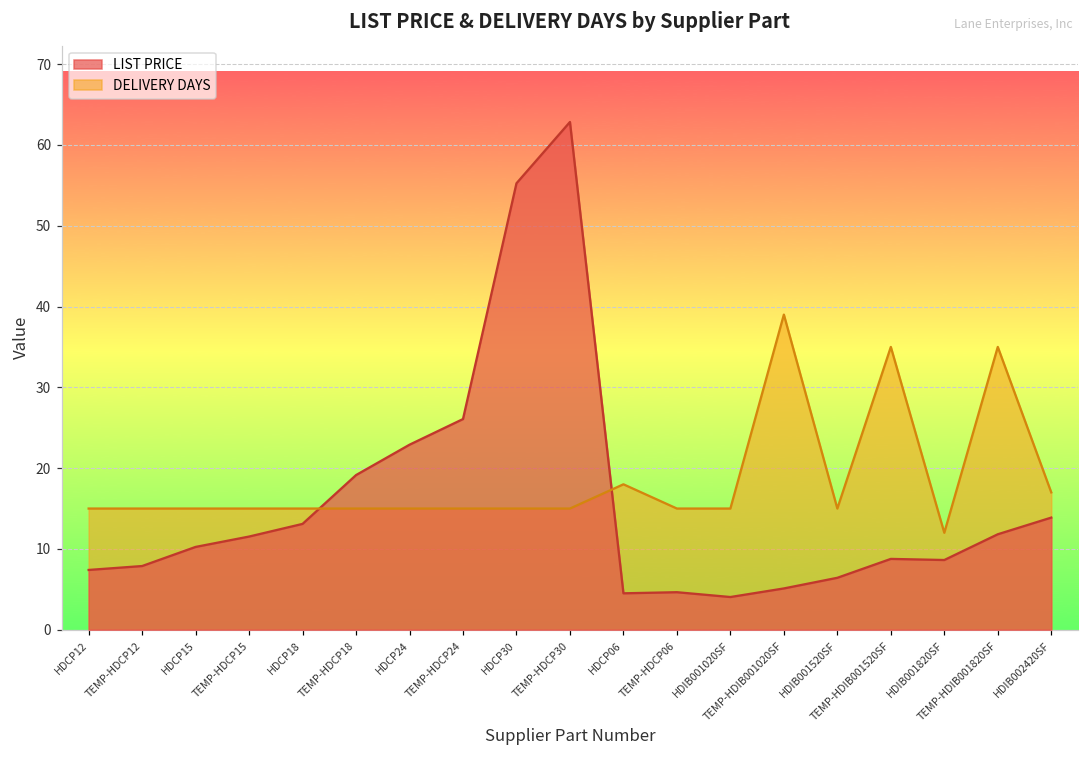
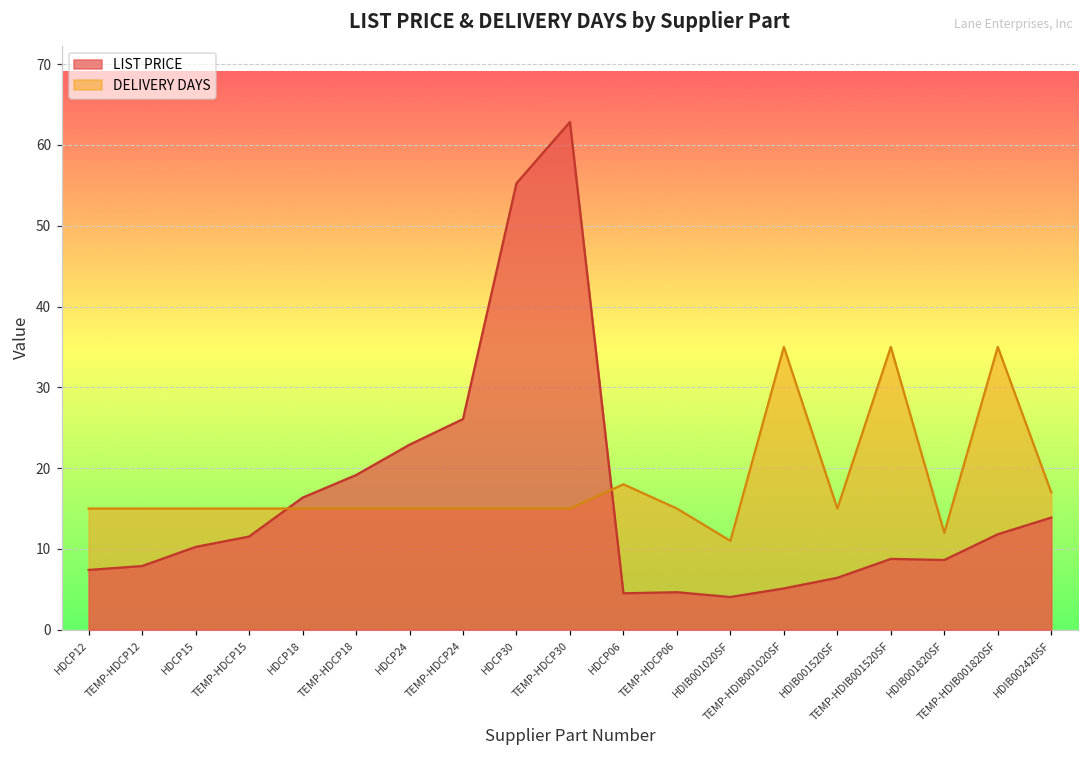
  {
    "LIST PRICE": {
      "HDCP12": 7,
      "TEMP-HDCP12": 8,
      "HDCP15": 10,
      "TEMP-HDCP15": 12,
-     "HDCP18": 13,
+     "HDCP18": 16,
      "TEMP-HDCP18": 19,
      "HDCP24": 23,
      "TEMP-HDCP24": 26,
      "HDCP30": 55,
      "TEMP-HDCP30": 63,
      "HDCP06": 5,
      "TEMP-HDCP06": 5,
      "HDIB001020SF": 4,
      "TEMP-HDIB001020SF": 5,
      "HDIB001520SF": 6,
      "TEMP-HDIB001520SF": 9,
      "HDIB001820SF": 9,
      "TEMP-HDIB001820SF": 12,
      "HDIB002420SF": 14
    },
    "DELIVERY DAYS": {
      "HDCP12": 15,
      "TEMP-HDCP12": 15,
      "HDCP15": 15,
      "TEMP-HDCP15": 15,
      "HDCP18": 15,
      "TEMP-HDCP18": 15,
      "HDCP24": 15,
      "TEMP-HDCP24": 15,
      "HDCP30": 15,
      "TEMP-HDCP30": 15,
      "HDCP06": 18,
      "TEMP-HDCP06": 15,
-     "HDIB001020SF": 15,
-     "TEMP-HDIB001020SF": 39,
+     "HDIB001020SF": 11,
+     "TEMP-HDIB001020SF": 35,
      "HDIB001520SF": 15,
      "TEMP-HDIB001520SF": 35,
      "HDIB001820SF": 12,
      "TEMP-HDIB001820SF": 35,
      "HDIB002420SF": 17
    }
  }
